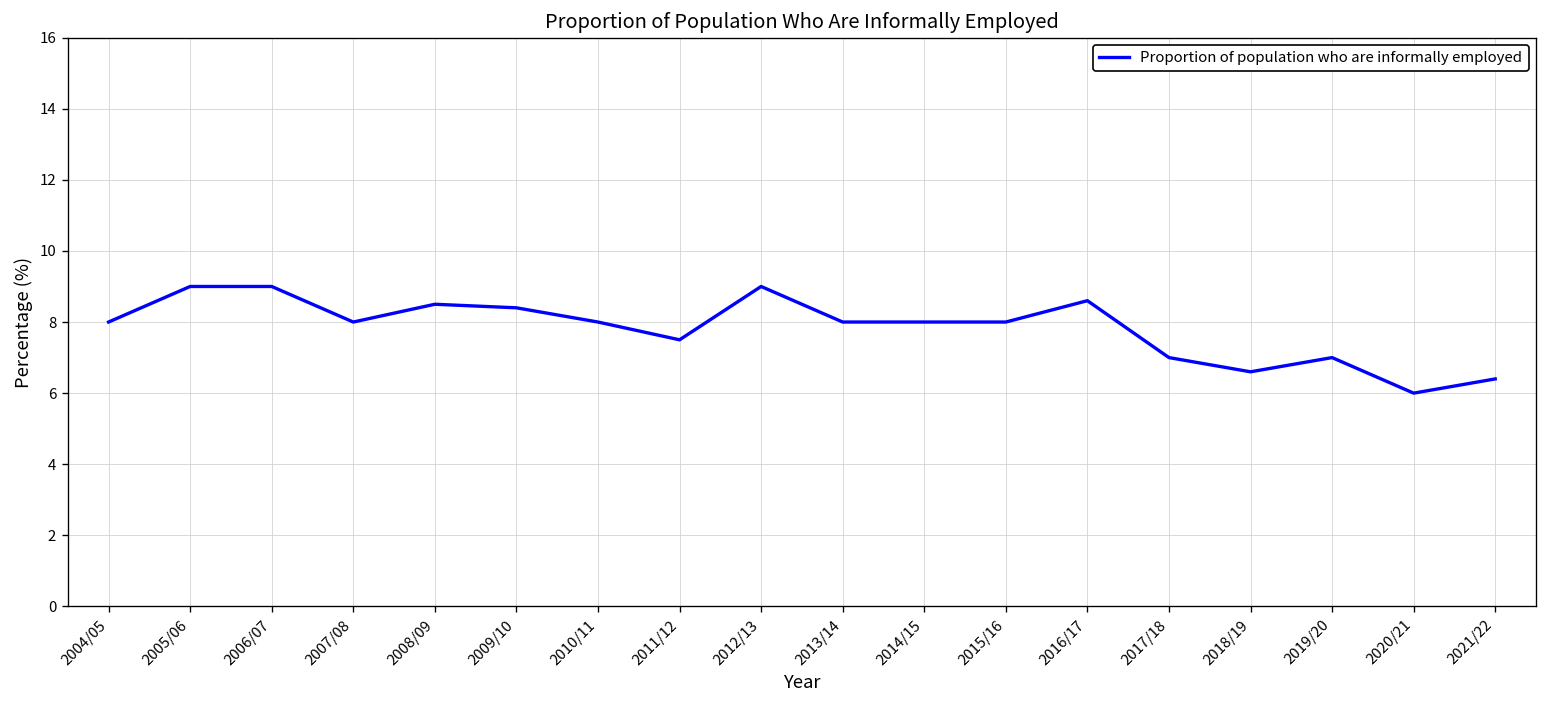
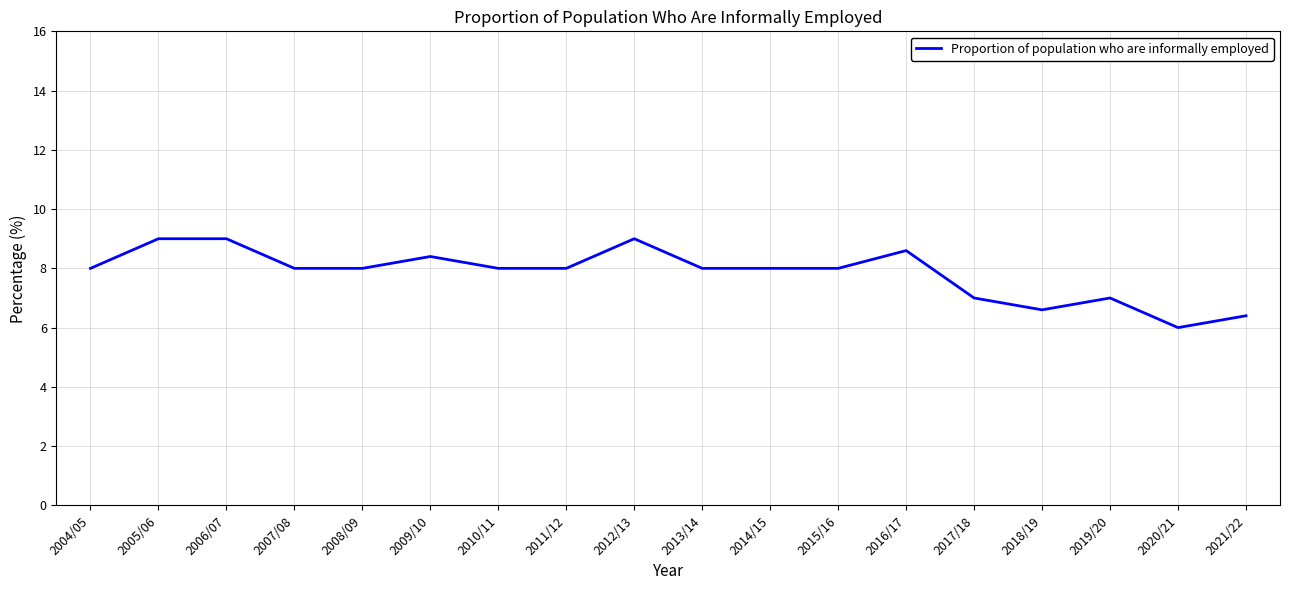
  {
    "2004/05": 8.0,
    "2005/06": 9.0,
    "2006/07": 9.0,
    "2007/08": 8.0,
-   "2008/09": 8.5,
+   "2008/09": 8.0,
    "2009/10": 8.4,
    "2010/11": 8.0,
-   "2011/12": 7.5,
+   "2011/12": 8.0,
    "2012/13": 9.0,
    "2013/14": 8.0,
    "2014/15": 8.0,
    "2015/16": 8.0,
    "2016/17": 8.6,
    "2017/18": 7.0,
    "2018/19": 6.6,
    "2019/20": 7.0,
    "2020/21": 6.0,
    "2021/22": 6.4
  }
